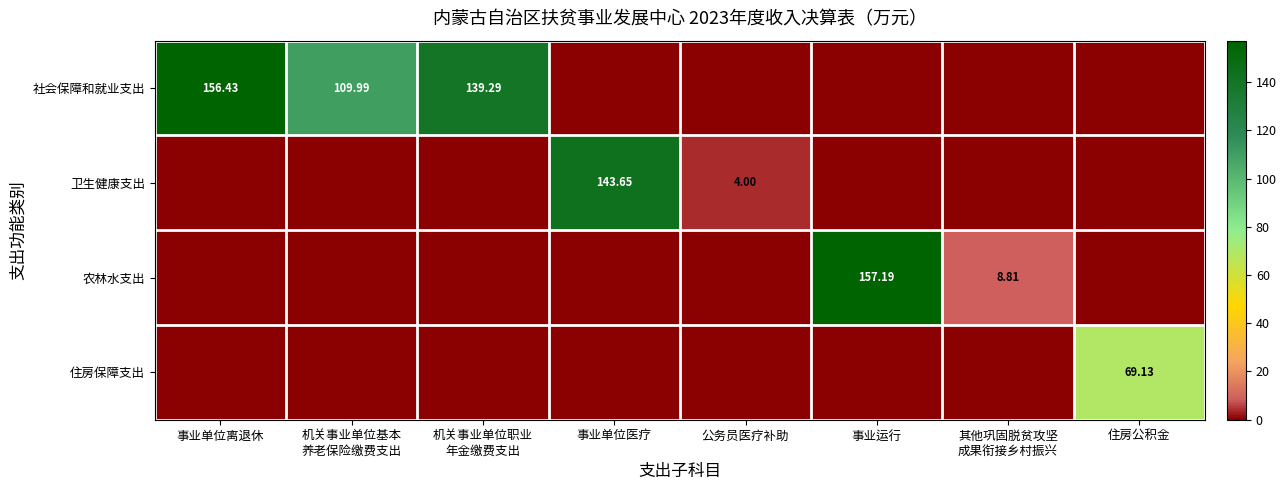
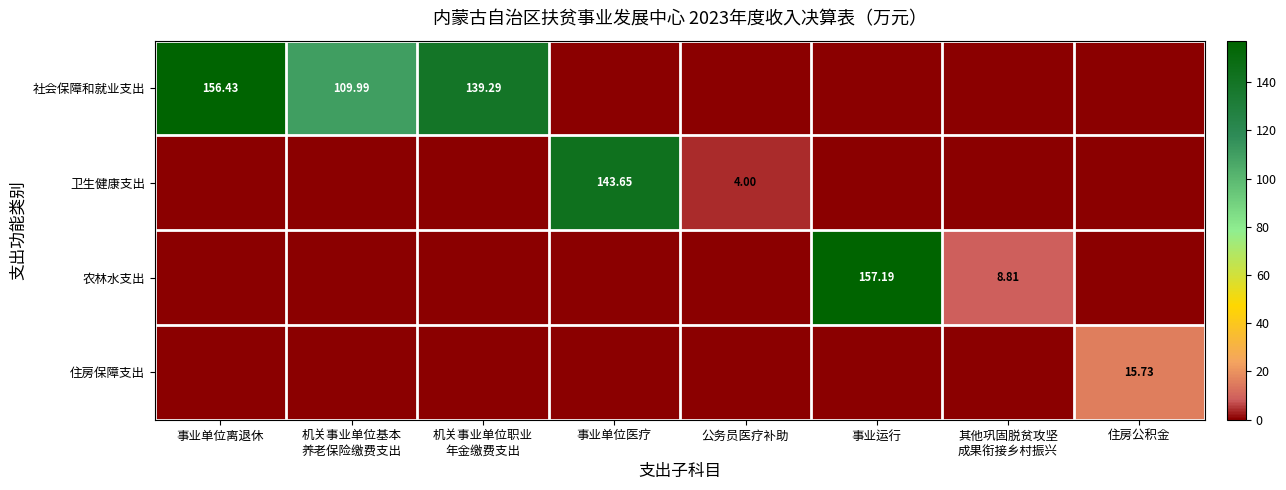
  {
    "社会保障和就业支出": {
      "事业单位离退休": 156.43,
      "机关事业单位基本 养老保险缴费支出": 109.99,
      "机关事业单位职业 年金缴费支出": 139.29
    },
    "卫生健康支出": {
      "事业单位医疗": 143.65,
      "公务员医疗补助": 4.00
    },
    "农林水支出": {
      "事业运行": 157.19,
      "其他巩固脱贫攻坚 成果衔接乡村振兴": 8.81
    },
    "住房保障支出": {
-     "住房公积金": 69.13
+     "住房公积金": 15.73
    }
  }
